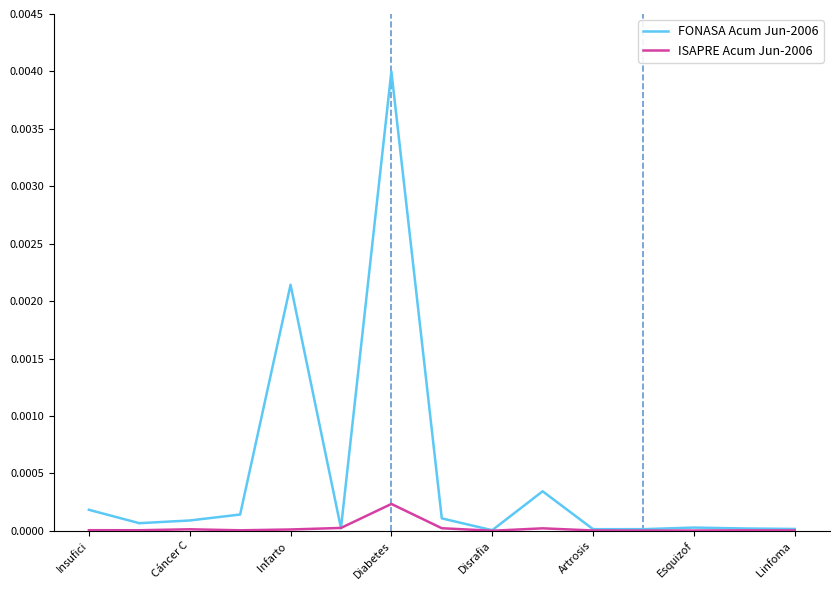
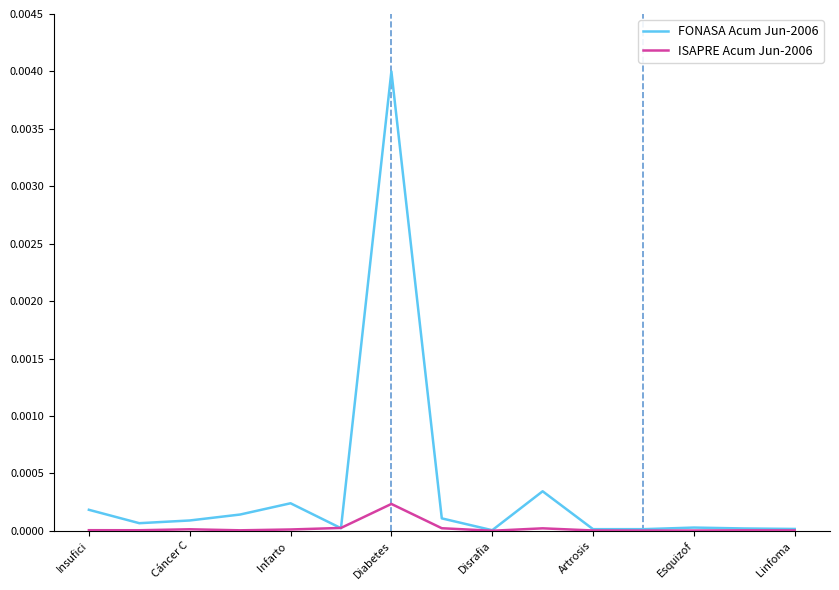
  {
    "FONASA Acum Jun-2006": {
      "Insufici": 0.00018,
      "Cáncer C": 0.00009,
-     "Infarto": 0.00214,
+     "Infarto": 0.00024,
      "Diabetes": 0.00400,
      "Esquizof": 0.00003
    }
  }
